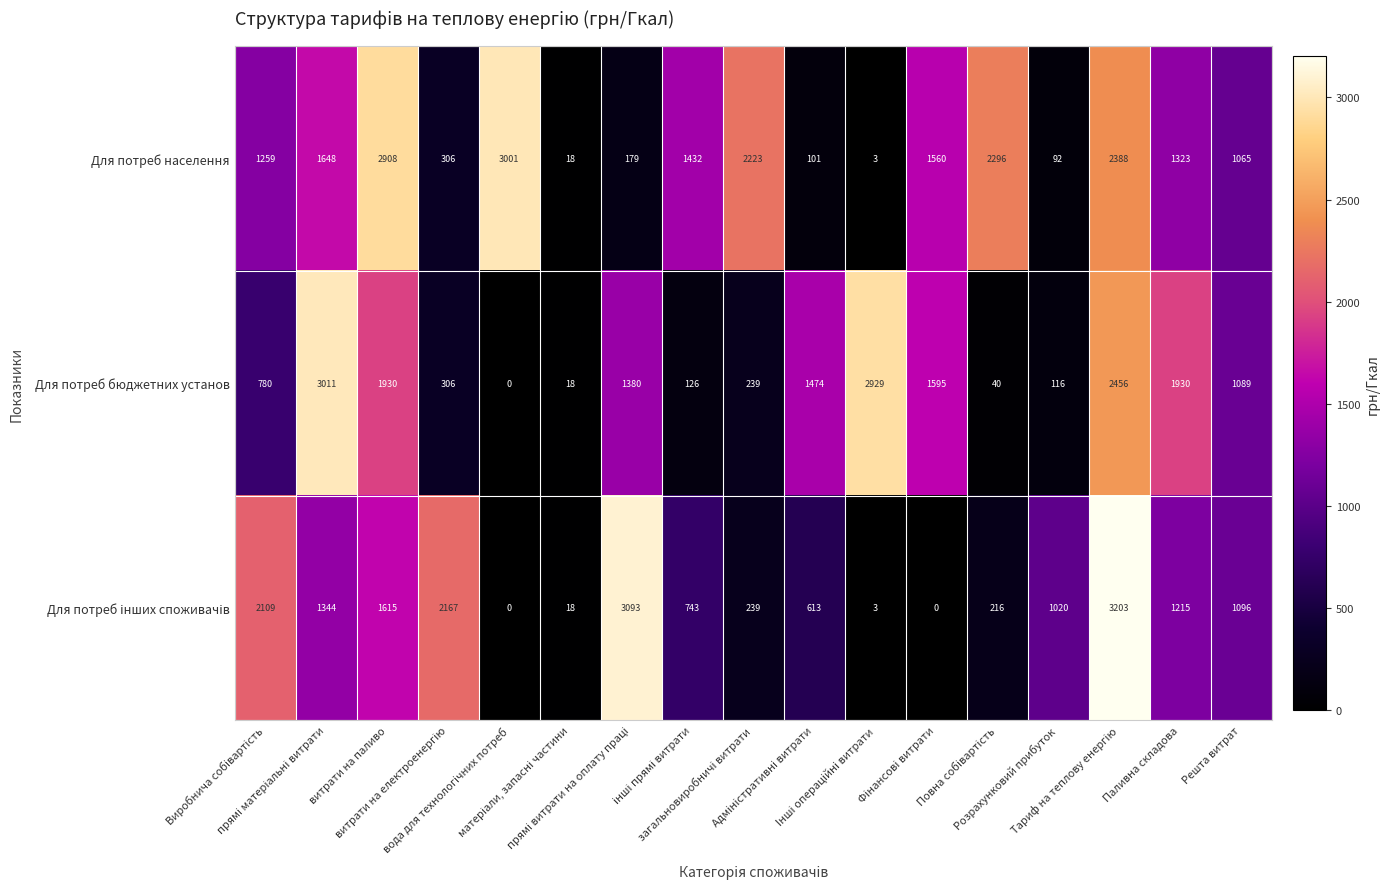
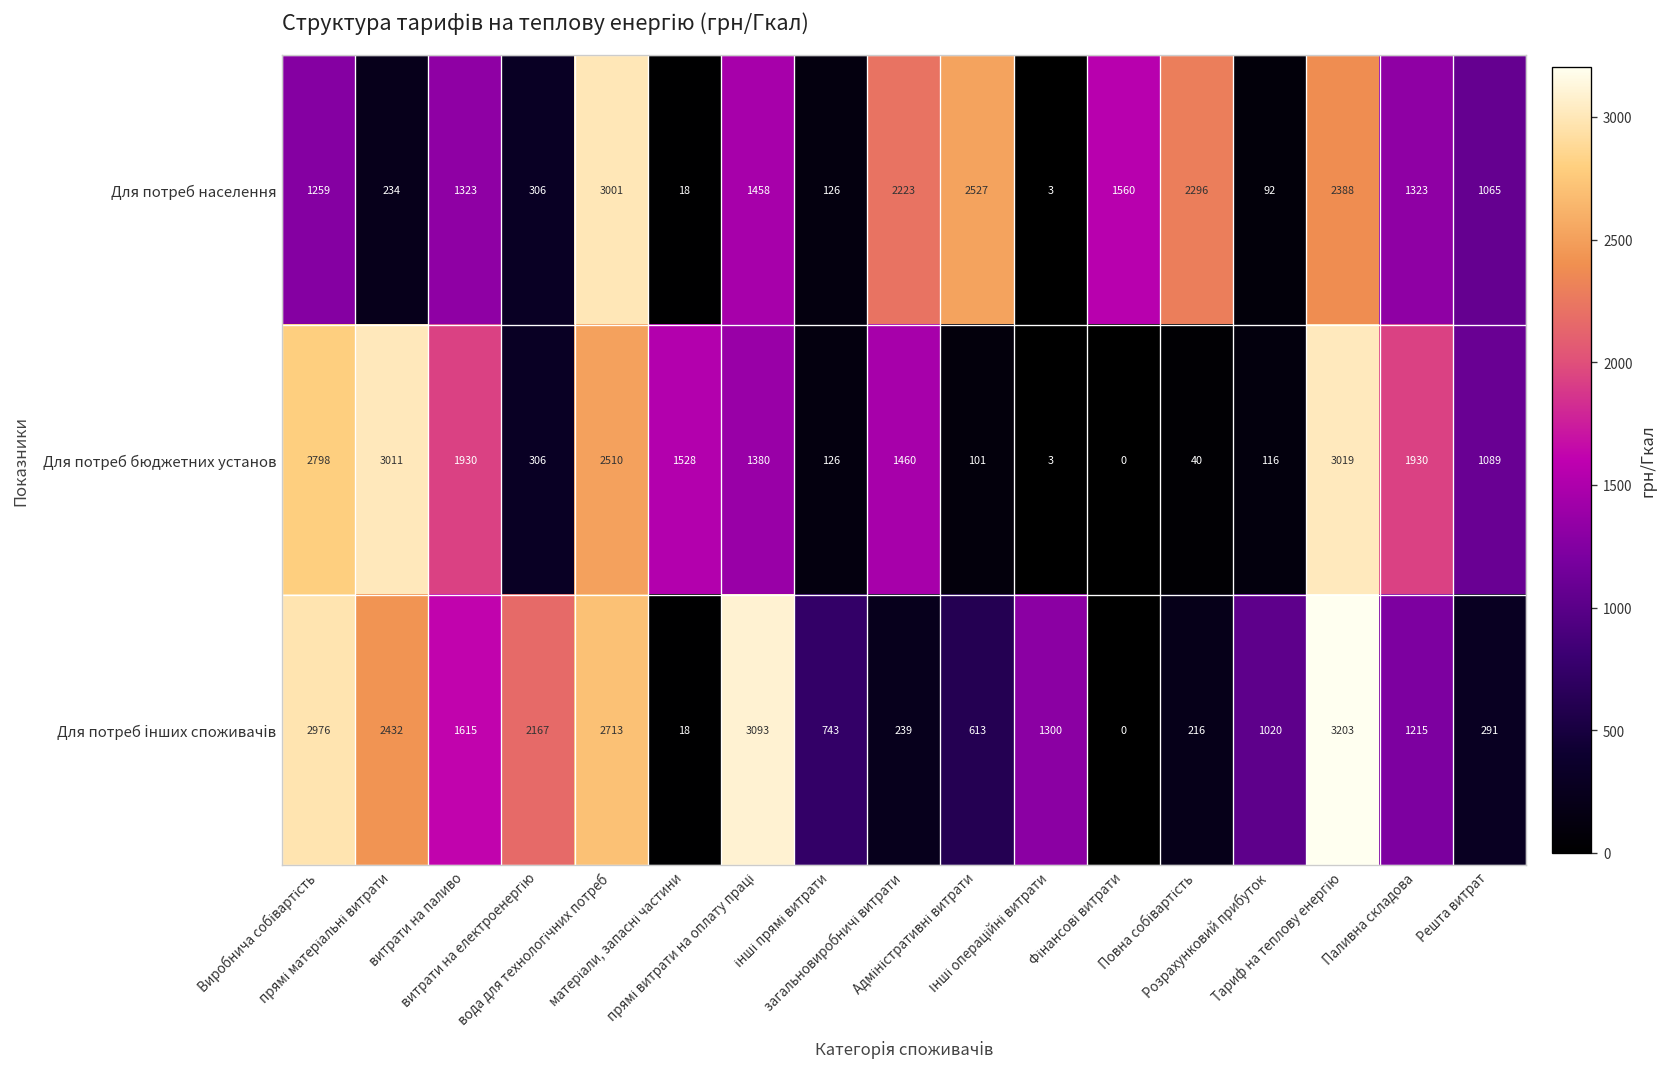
  {
    "Для потреб населення": {
      "Виробнича собівартість": 1259,
-     "прямі матеріальні витрати": 1648,
-     "витрати на паливо": 2908,
+     "прямі матеріальні витрати": 234,
+     "витрати на паливо": 1323,
      "витрати на електроенергію": 306,
      "вода для технологічних потреб": 3001,
      "матеріали, запасні частини": 18,
-     "прямі витрати на оплату праці": 179,
-     "інші прямі витрати": 1432,
+     "прямі витрати на оплату праці": 1458,
+     "інші прямі витрати": 126,
      "загальновиробничі витрати": 2223,
-     "Адміністративні витрати": 101,
+     "Адміністративні витрати": 2527,
      "Інші операційні витрати": 3,
      "Фінансові витрати": 1560,
      "Повна собівартість": 2296,
      "Розрахунковий прибуток": 92,
      "Тариф на теплову енергію": 2388,
      "Паливна складова": 1323,
      "Решта витрат": 1065
    },
    "Для потреб бюджетних установ": {
-     "Виробнича собівартість": 780,
+     "Виробнича собівартість": 2798,
      "прямі матеріальні витрати": 3011,
      "витрати на паливо": 1930,
      "витрати на електроенергію": 306,
-     "вода для технологічних потреб": 0,
-     "матеріали, запасні частини": 18,
+     "вода для технологічних потреб": 2510,
+     "матеріали, запасні частини": 1528,
      "прямі витрати на оплату праці": 1380,
      "інші прямі витрати": 126,
-     "загальновиробничі витрати": 239,
-     "Адміністративні витрати": 1474,
-     "Інші операційні витрати": 2929,
-     "Фінансові витрати": 1595,
+     "загальновиробничі витрати": 1460,
+     "Адміністративні витрати": 101,
+     "Інші операційні витрати": 3,
+     "Фінансові витрати": 0,
      "Повна собівартість": 40,
      "Розрахунковий прибуток": 116,
-     "Тариф на теплову енергію": 2456,
+     "Тариф на теплову енергію": 3019,
      "Паливна складова": 1930,
      "Решта витрат": 1089
    },
    "Для потреб інших споживачів": {
-     "Виробнича собівартість": 2109,
-     "прямі матеріальні витрати": 1344,
+     "Виробнича собівартість": 2976,
+     "прямі матеріальні витрати": 2432,
      "витрати на паливо": 1615,
      "витрати на електроенергію": 2167,
-     "вода для технологічних потреб": 0,
+     "вода для технологічних потреб": 2713,
      "матеріали, запасні частини": 18,
      "прямі витрати на оплату праці": 3093,
      "інші прямі витрати": 743,
      "загальновиробничі витрати": 239,
      "Адміністративні витрати": 613,
-     "Інші операційні витрати": 3,
+     "Інші операційні витрати": 1300,
      "Фінансові витрати": 0,
      "Повна собівартість": 216,
      "Розрахунковий прибуток": 1020,
      "Тариф на теплову енергію": 3203,
      "Паливна складова": 1215,
-     "Решта витрат": 1096
+     "Решта витрат": 291
    }
  }
